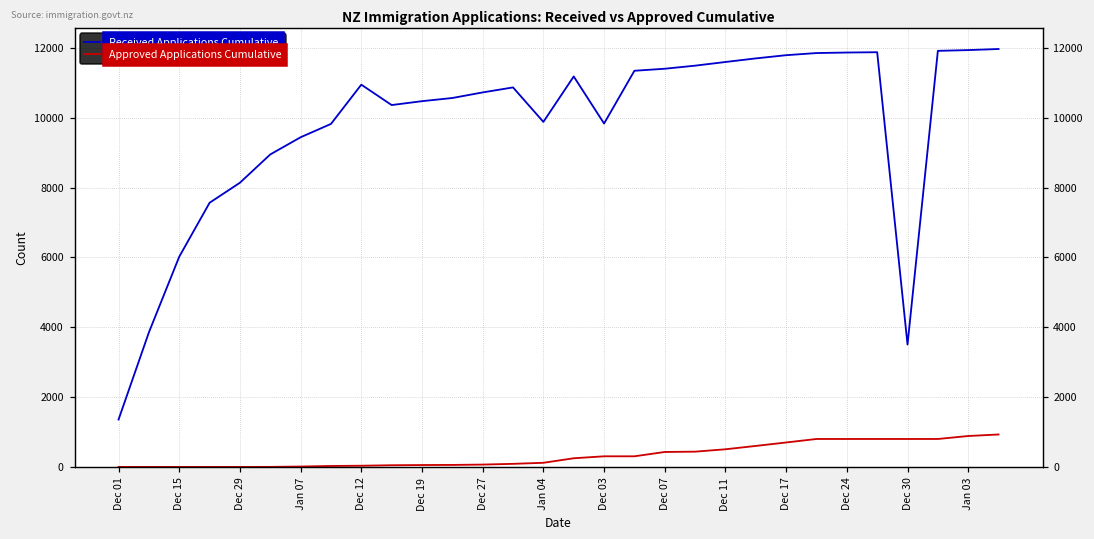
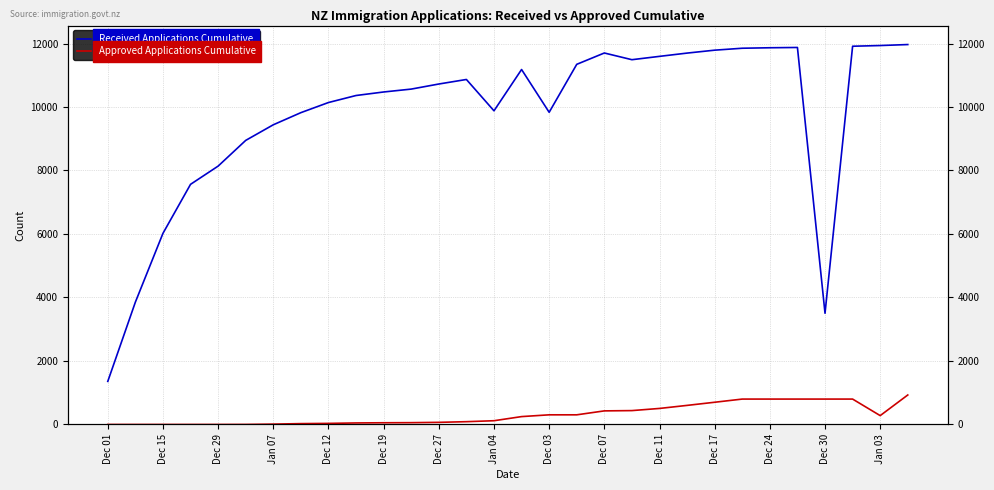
  {
    "Received Applications Cumulative": {
      "Dec 01": 1400,
      "Dec 15": 6000,
      "Dec 29": 8100,
      "Jan 07": 9400,
-     "Dec 12": 10900,
+     "Dec 12": 10100,
      "Dec 19": 10500,
      "Dec 27": 10700,
      "Jan 04": 9900,
      "Dec 03": 9800,
-     "Dec 07": 11400,
+     "Dec 07": 11700,
      "Dec 11": 11600,
      "Dec 17": 11800,
      "Dec 24": 11900,
      "Dec 30": 3500,
      "Jan 03": 11900
    },
    "Approved Applications Cumulative": {
      "Dec 01": 0,
      "Dec 15": 0,
      "Dec 29": 0,
      "Jan 07": 0,
      "Dec 12": 0,
      "Dec 19": 100,
      "Dec 27": 100,
      "Jan 04": 100,
      "Dec 03": 300,
      "Dec 07": 400,
      "Dec 11": 500,
      "Dec 17": 700,
      "Dec 24": 800,
      "Dec 30": 800,
-     "Jan 03": 900
+     "Jan 03": 300
    }
  }
